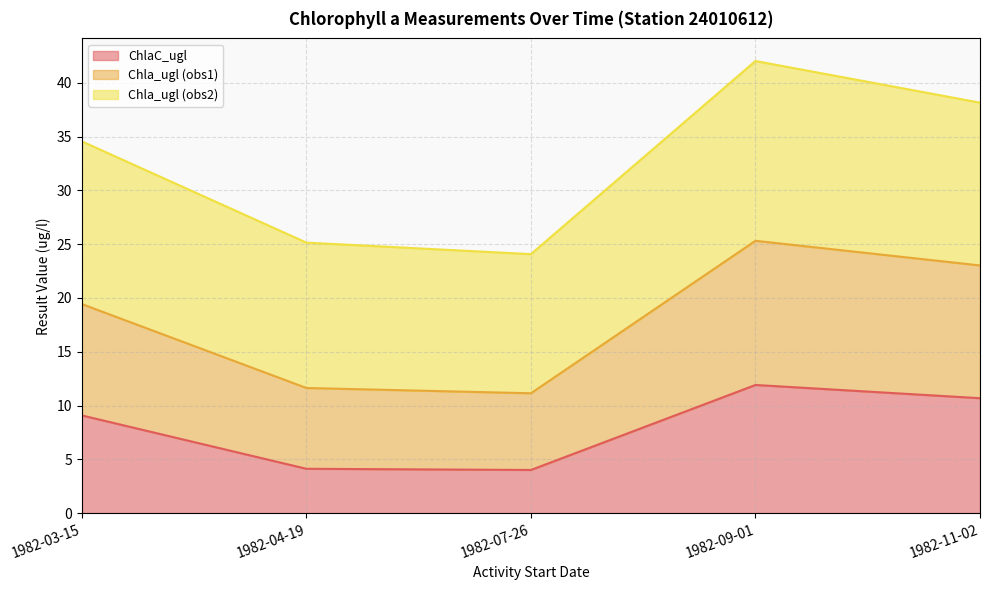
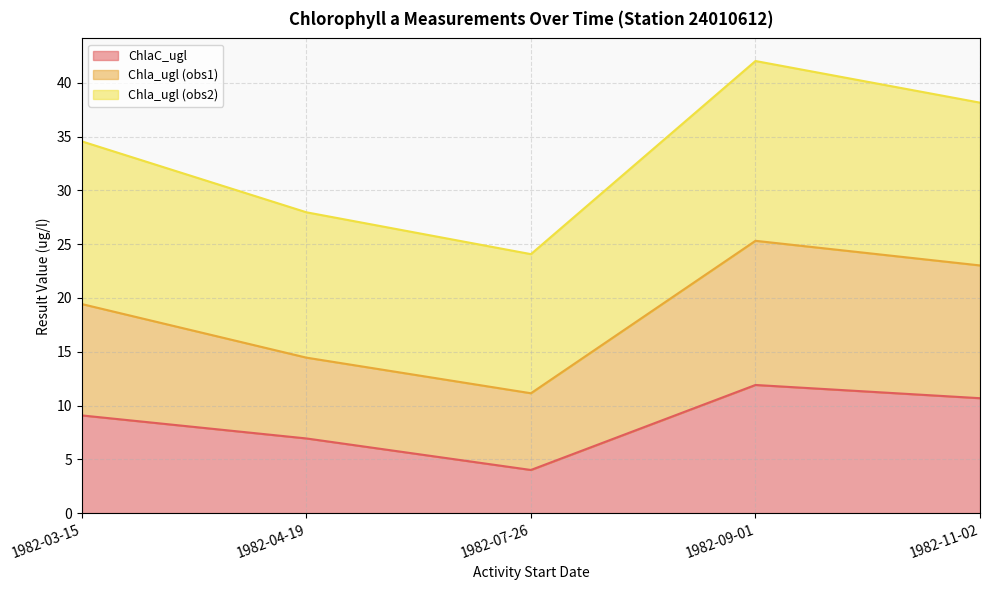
  {
    "ChlaC_ugl": {
      "1982-03-15": 9.1,
-     "1982-04-19": 4.1,
+     "1982-04-19": 6.9,
      "1982-07-26": 4.0,
      "1982-09-01": 11.9,
      "1982-11-02": 10.7
    }
  }
